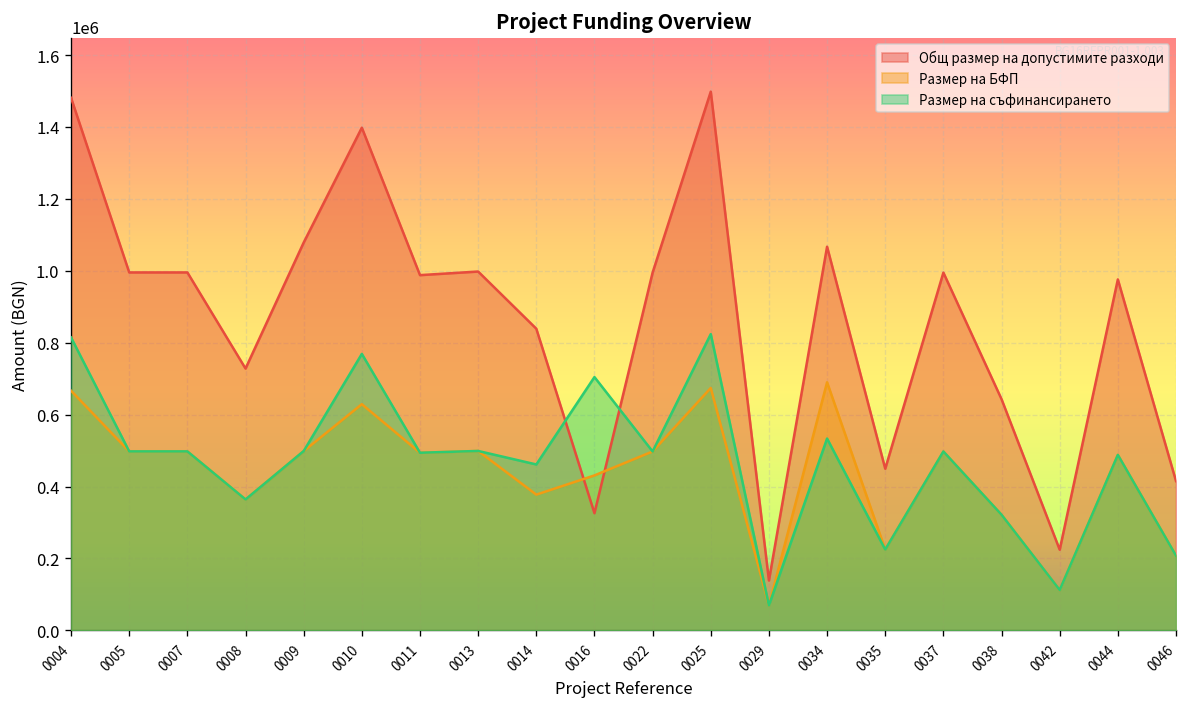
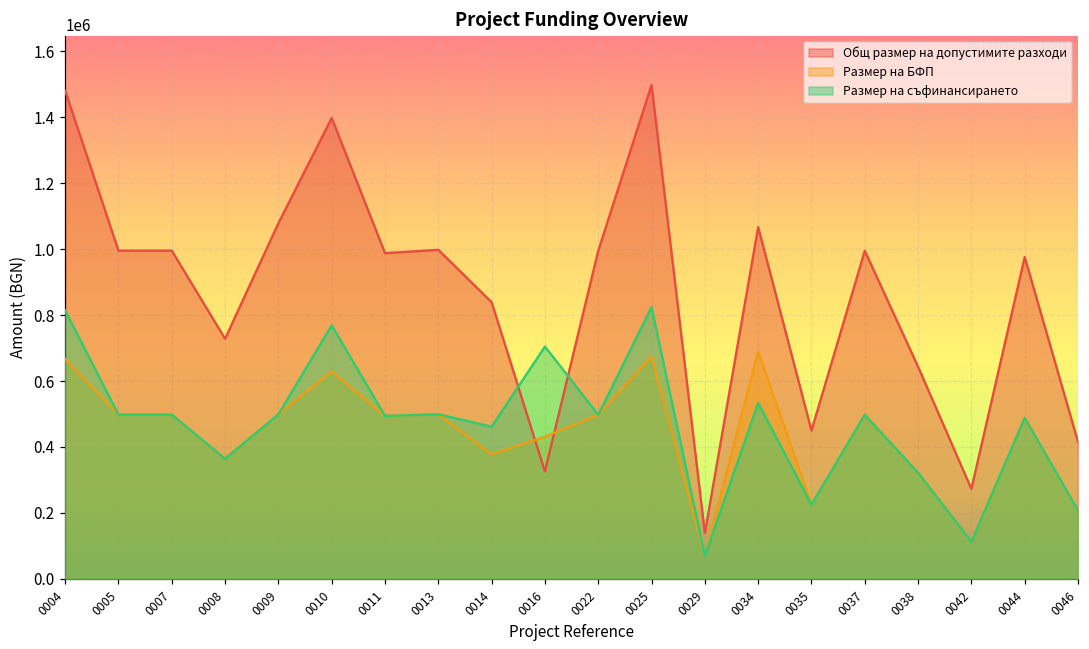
  {
    "Общ размер на допустимите разходи": {
      "0004": 1480000,
      "0005": 1000000,
      "0007": 1000000,
      "0008": 730000,
      "0009": 1080000,
      "0010": 1400000,
      "0011": 990000,
      "0013": 1000000,
      "0014": 840000,
      "0016": 330000,
      "0022": 1000000,
      "0025": 1500000,
      "0029": 140000,
      "0034": 1070000,
      "0035": 450000,
      "0037": 1000000,
      "0038": 640000,
-     "0042": 220000,
+     "0042": 270000,
      "0044": 980000,
      "0046": 420000
    },
    "Размер на БФП": {
      "0004": 670000,
      "0010": 630000,
      "0014": 380000,
      "0016": 430000,
      "0025": 670000,
      "0034": 690000
    },
    "Размер на съфинансирането": {
      "0004": 810000,
      "0010": 770000,
      "0014": 460000,
      "0016": 700000,
      "0025": 820000,
      "0034": 530000
    }
  }
